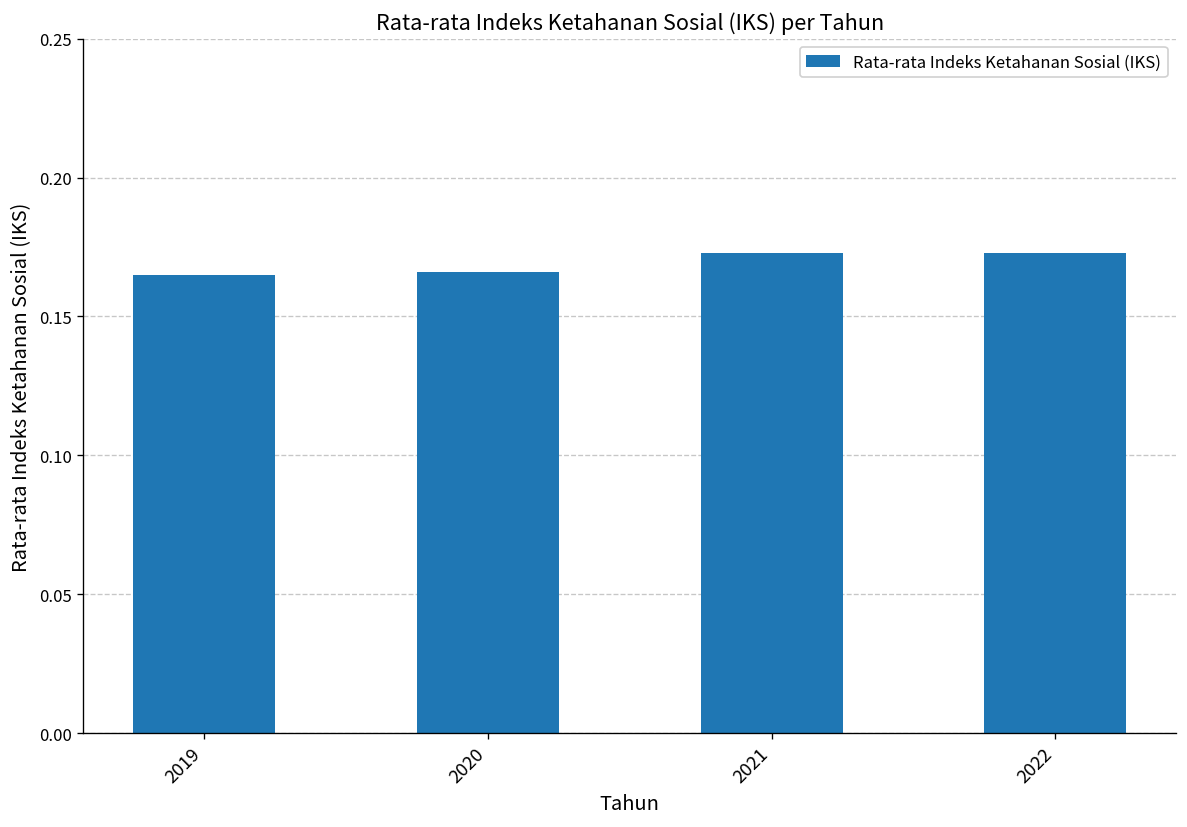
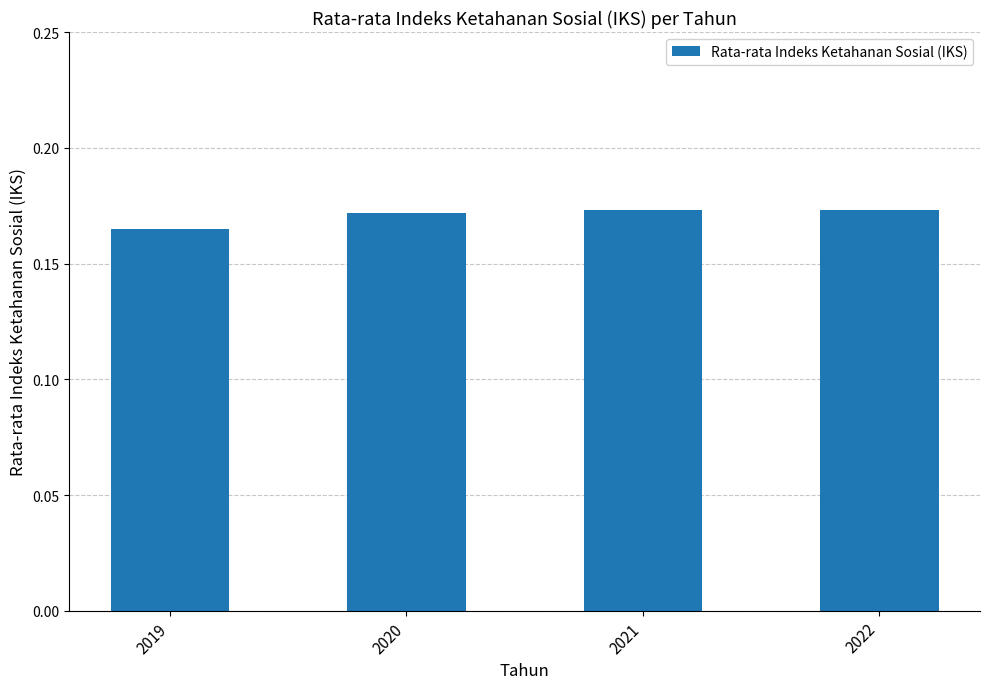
  {
    "2019": 0.165,
-   "2020": 0.166,
+   "2020": 0.172,
    "2021": 0.173,
    "2022": 0.173
  }
